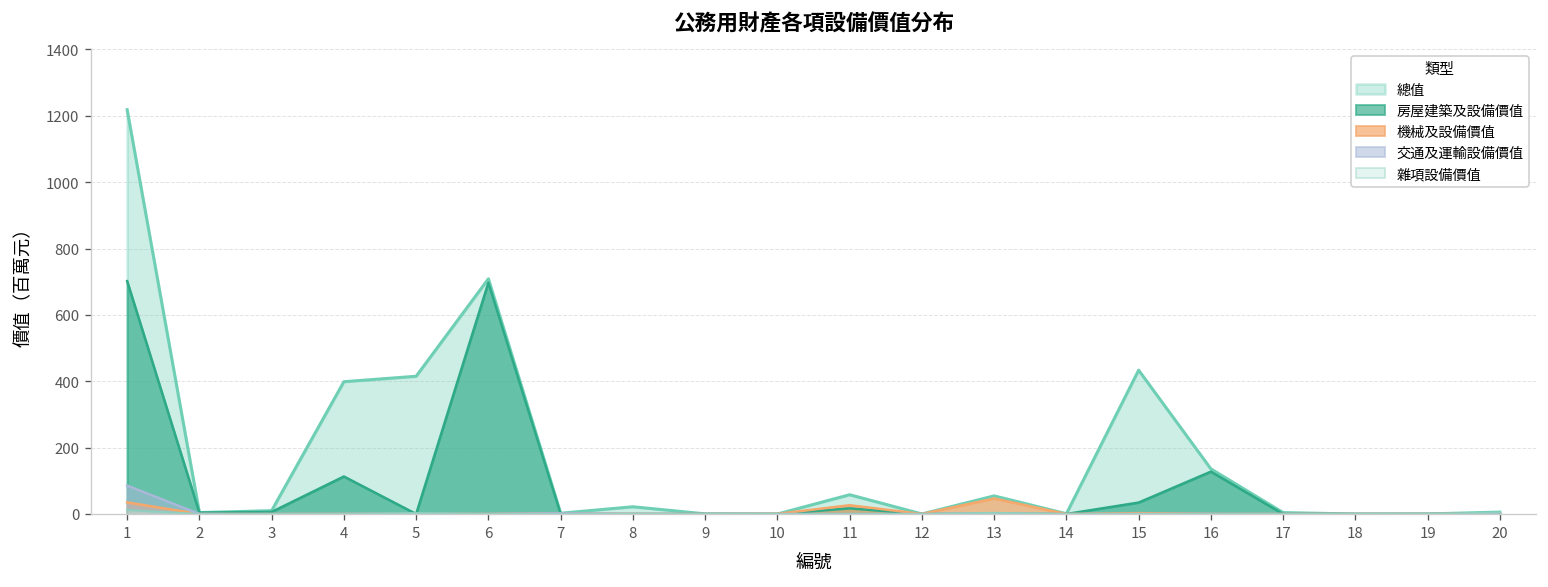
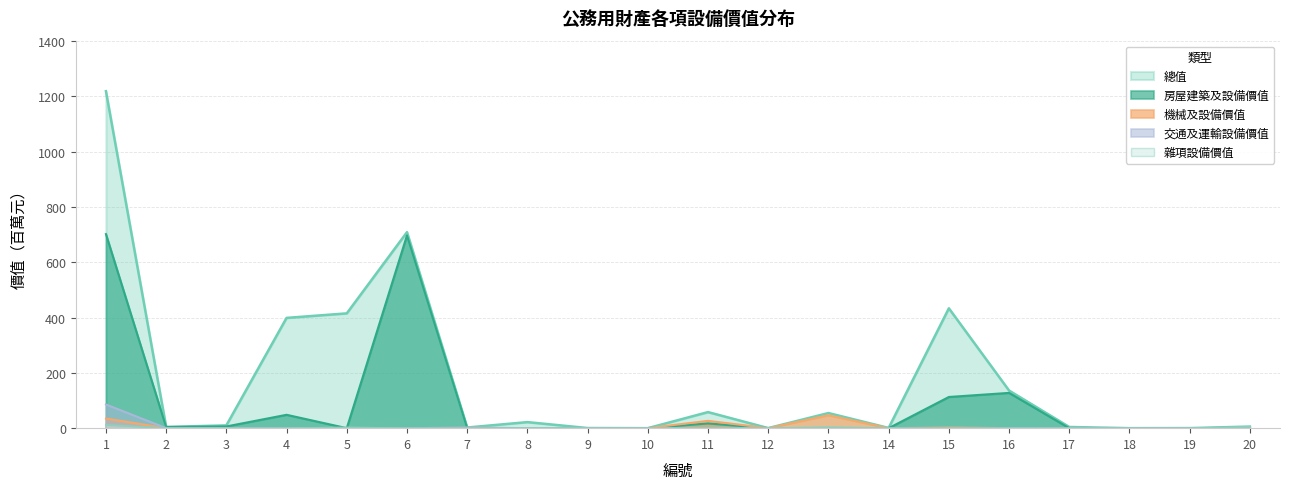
  {
    "房屋建築及設備價值": {
      "1": 700,
-     "4": 110,
+     "4": 50,
      "6": 700,
      "11": 20,
-     "15": 30
+     "15": 110
    },
    "機械及設備價值": {
      "1": 40,
      "11": 30
    }
  }
